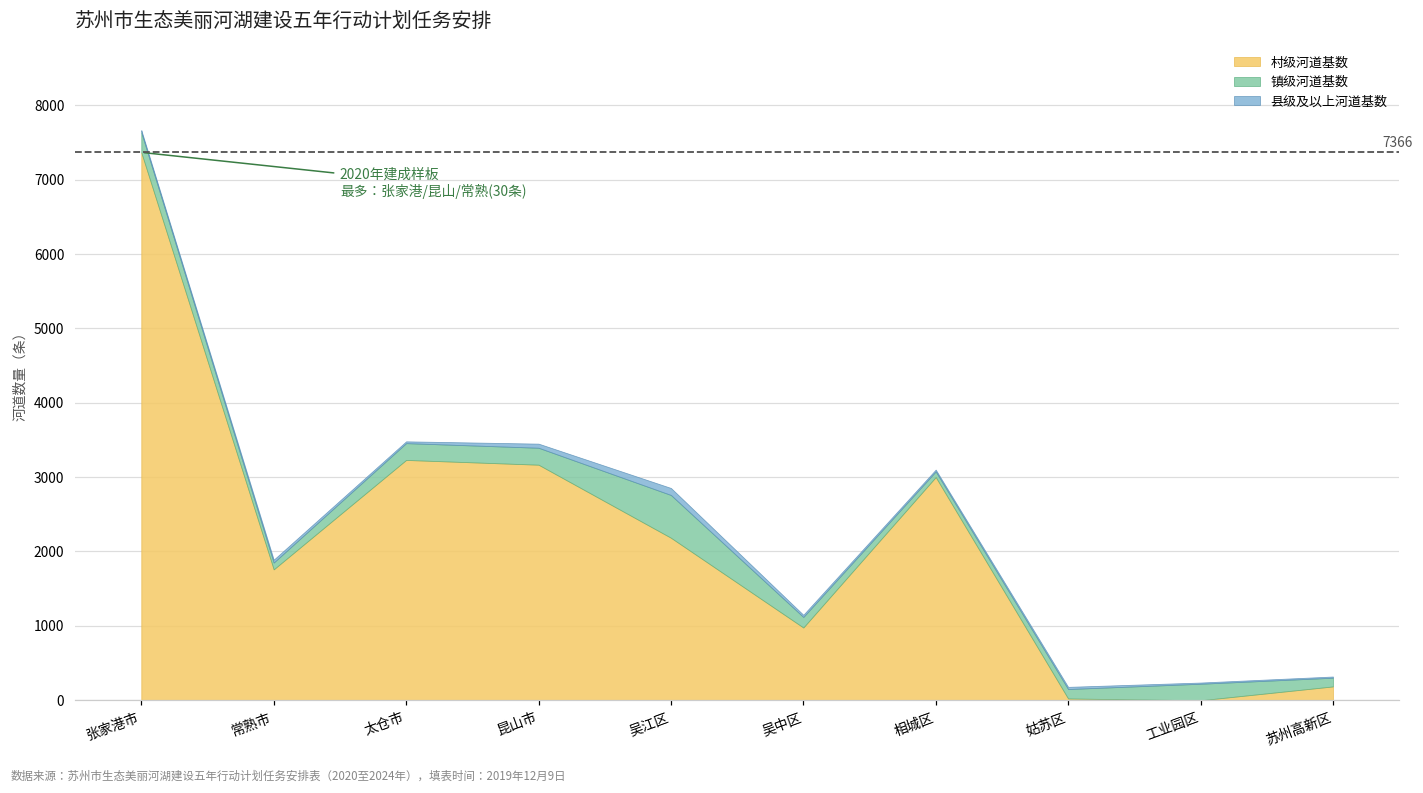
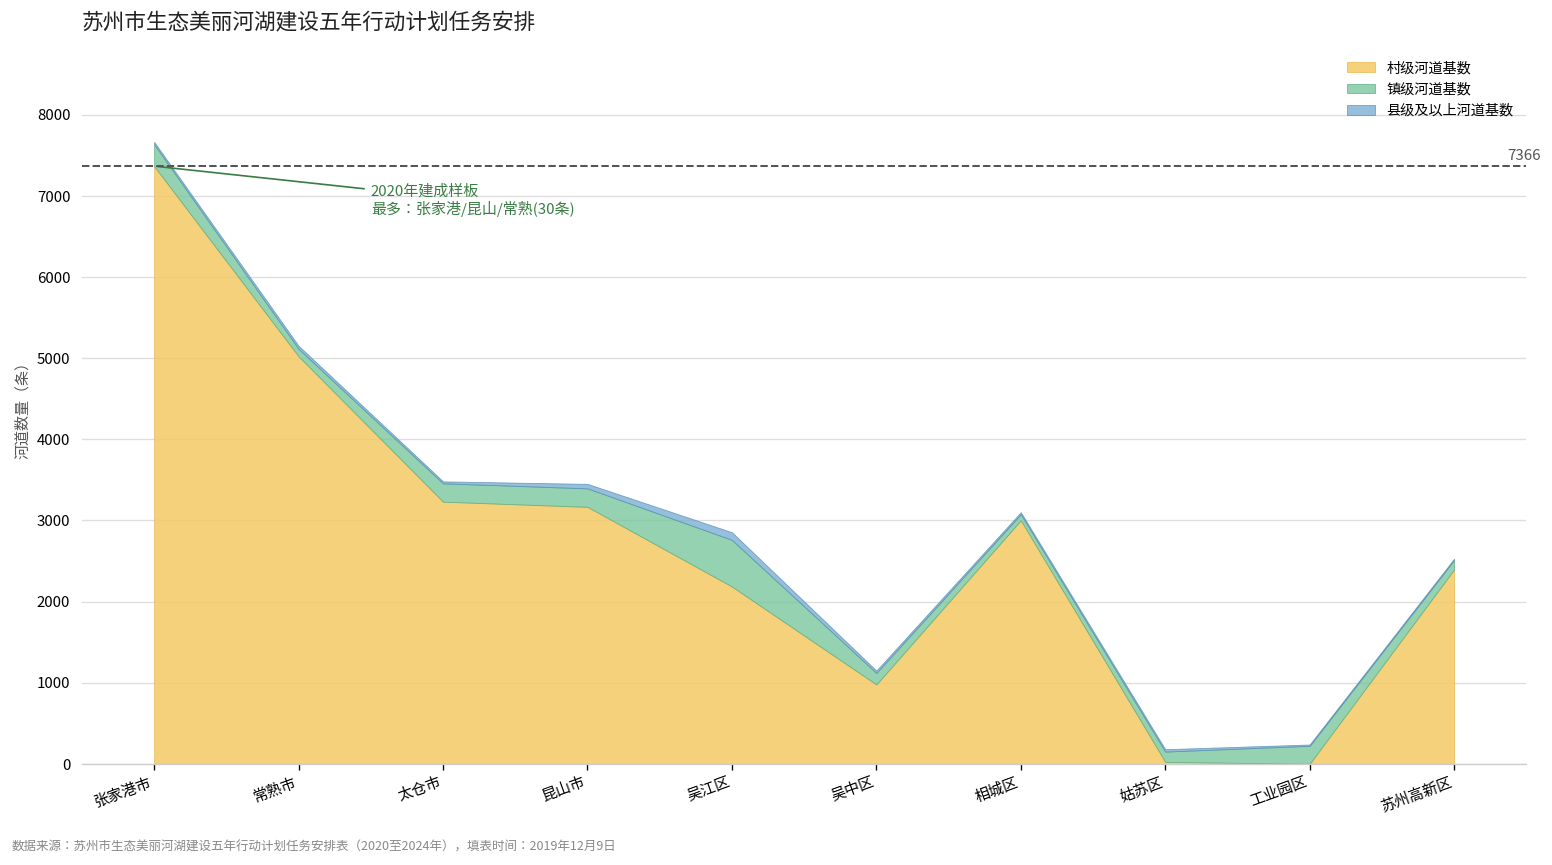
  {
    "村级河道基数": {
-     "常熟市": 1800,
+     "常熟市": 5000,
      "太仓市": 3200,
      "昆山市": 3200,
      "吴江区": 2200,
      "吴中区": 1000,
      "相城区": 3000,
      "工业园区": 0,
-     "苏州高新区": 200
+     "苏州高新区": 2400
    }
  }
